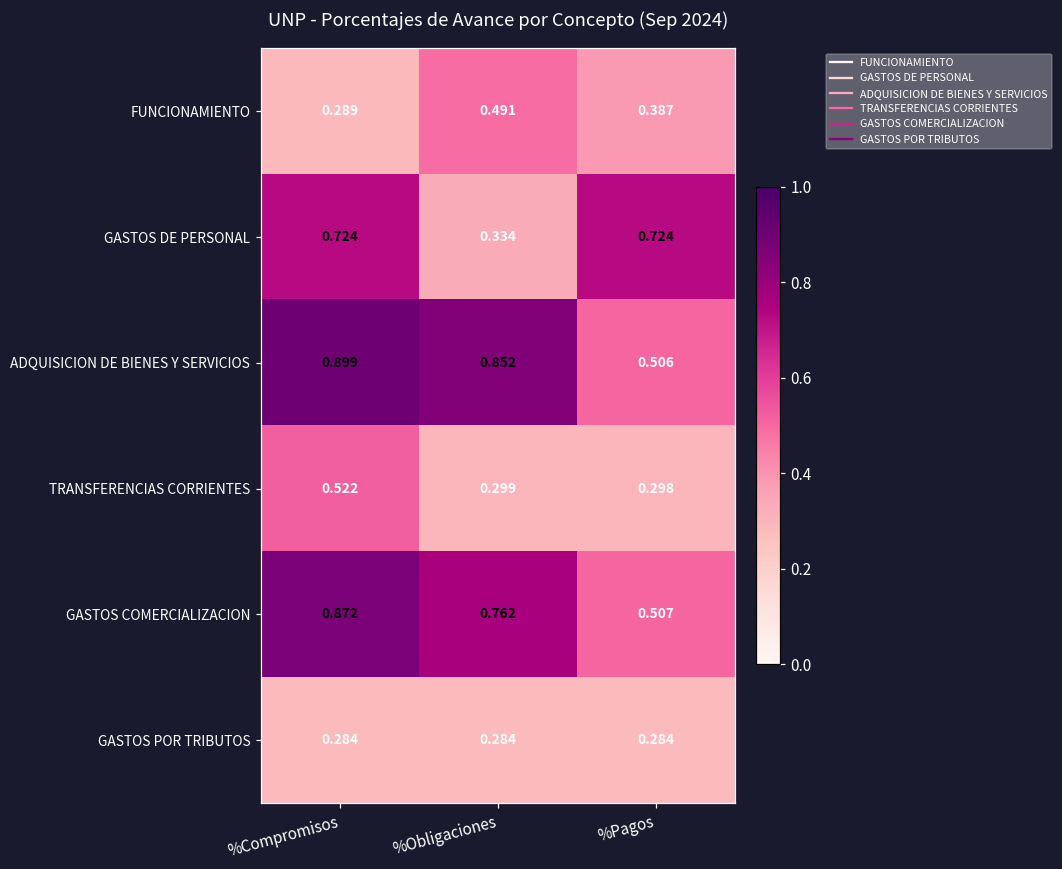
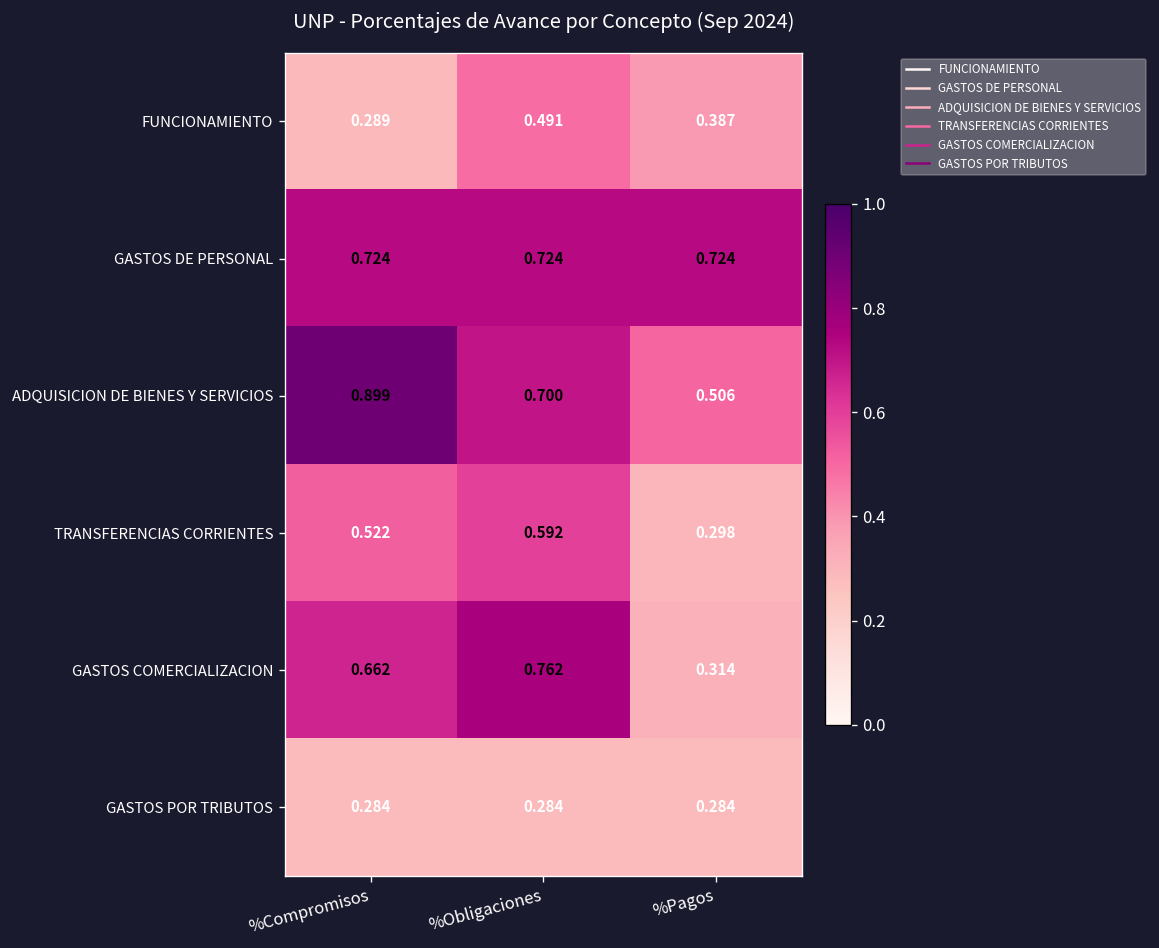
  {
    "FUNCIONAMIENTO": {
      "%Compromisos": 0.289,
      "%Obligaciones": 0.491,
      "%Pagos": 0.387
    },
    "GASTOS DE PERSONAL": {
      "%Compromisos": 0.724,
-     "%Obligaciones": 0.334,
+     "%Obligaciones": 0.724,
      "%Pagos": 0.724
    },
    "ADQUISICION DE BIENES Y SERVICIOS": {
      "%Compromisos": 0.899,
-     "%Obligaciones": 0.852,
+     "%Obligaciones": 0.700,
      "%Pagos": 0.506
    },
    "TRANSFERENCIAS CORRIENTES": {
      "%Compromisos": 0.522,
-     "%Obligaciones": 0.299,
+     "%Obligaciones": 0.592,
      "%Pagos": 0.298
    },
    "GASTOS COMERCIALIZACION": {
-     "%Compromisos": 0.872,
+     "%Compromisos": 0.662,
      "%Obligaciones": 0.762,
-     "%Pagos": 0.507
+     "%Pagos": 0.314
    },
    "GASTOS POR TRIBUTOS": {
      "%Compromisos": 0.284,
      "%Obligaciones": 0.284,
      "%Pagos": 0.284
    }
  }
